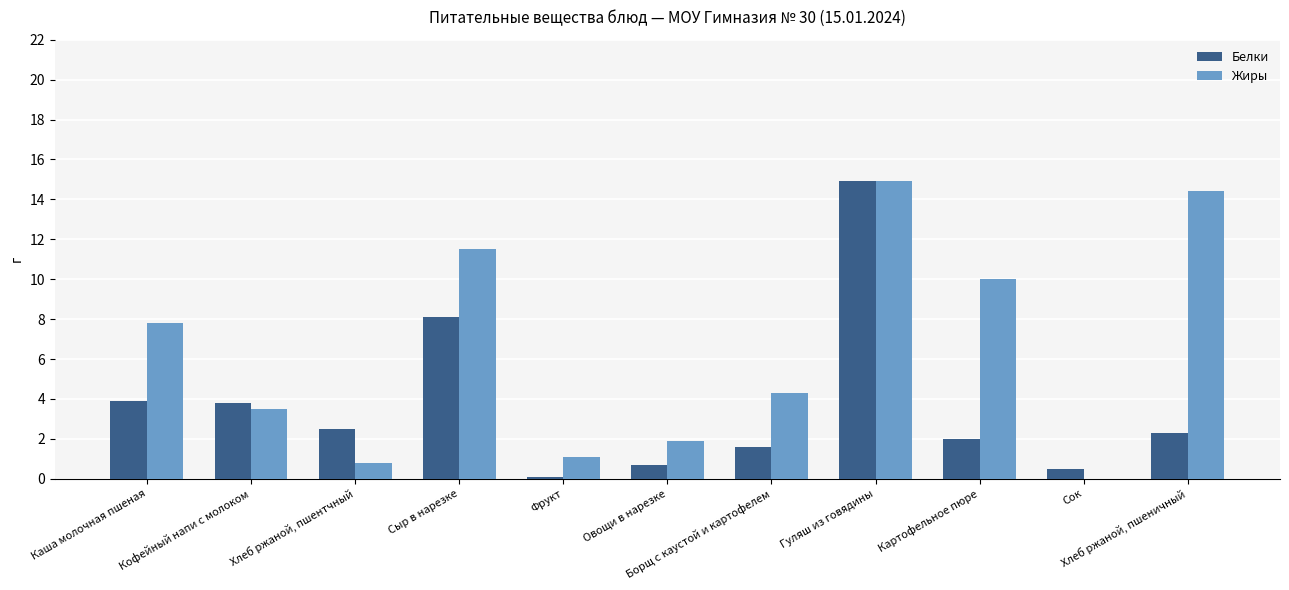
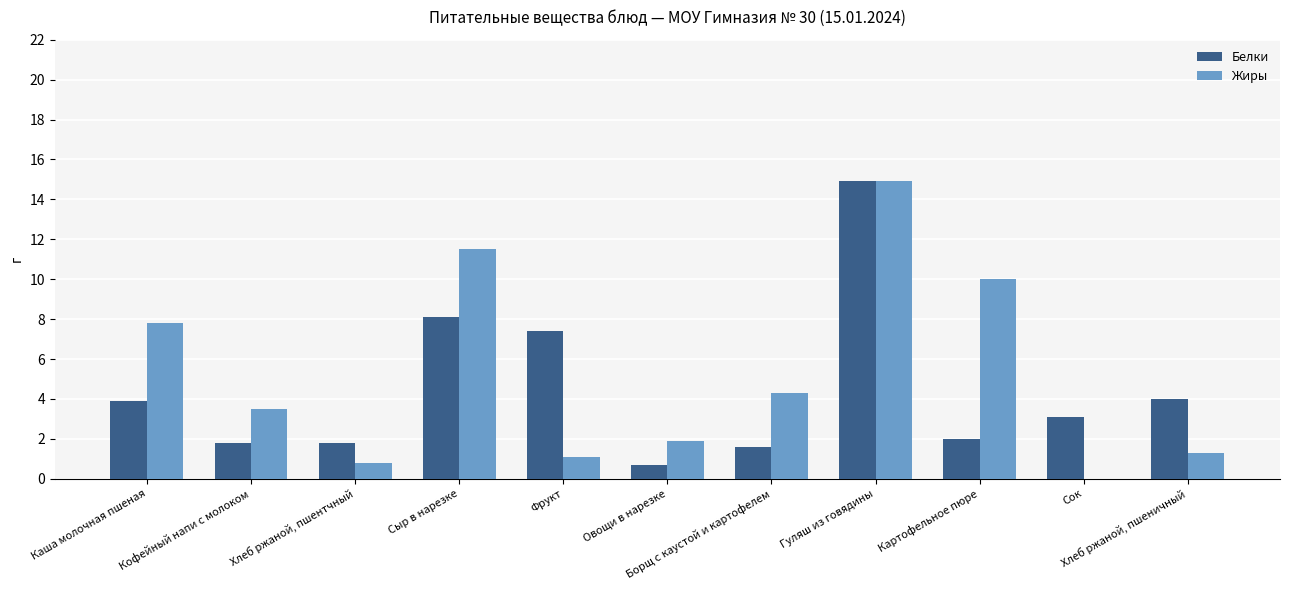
  {
    "Белки": {
      "Каша молочная пшеная": 3.9,
-     "Кофейный напи с молоком": 3.8,
-     "Хлеб ржаной, пшентчный": 2.5,
+     "Кофейный напи с молоком": 1.8,
+     "Хлеб ржаной, пшентчный": 1.8,
      "Сыр в нарезке": 8.1,
-     "Фрукт": 0.1,
+     "Фрукт": 7.4,
      "Овощи в нарезке": 0.7,
      "Борщ с каустой и картофелем": 1.6,
      "Гуляш из говядины": 14.9,
      "Картофельное пюре": 2.0,
-     "Сок": 0.5,
-     "Хлеб ржаной, пшеничный": 2.3
+     "Сок": 3.1,
+     "Хлеб ржаной, пшеничный": 4.0
    },
    "Жиры": {
      "Каша молочная пшеная": 7.8,
      "Кофейный напи с молоком": 3.5,
      "Хлеб ржаной, пшентчный": 0.8,
      "Сыр в нарезке": 11.5,
      "Фрукт": 1.1,
      "Овощи в нарезке": 1.9,
      "Борщ с каустой и картофелем": 4.3,
      "Гуляш из говядины": 14.9,
      "Картофельное пюре": 10.0,
      "Сок": 0.0,
-     "Хлеб ржаной, пшеничный": 14.4
+     "Хлеб ржаной, пшеничный": 1.3
    }
  }
